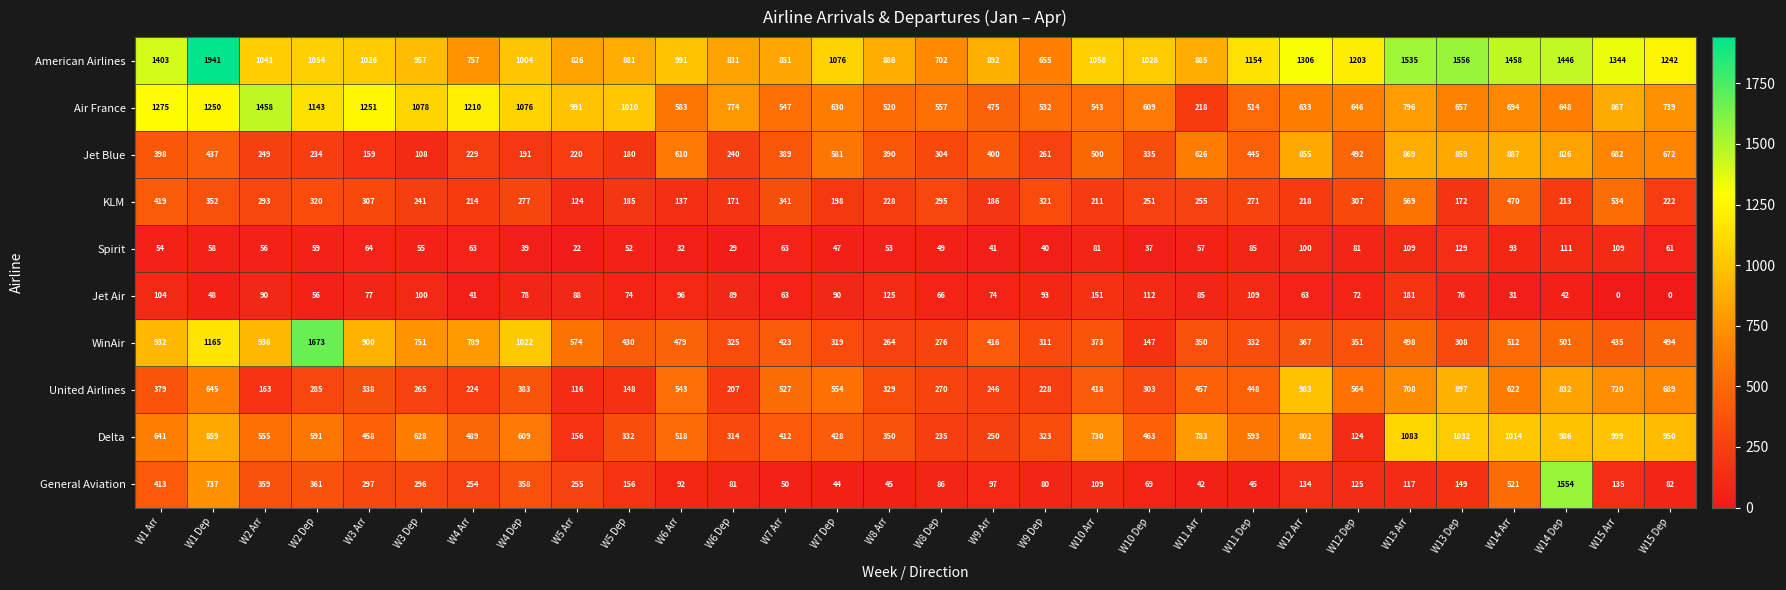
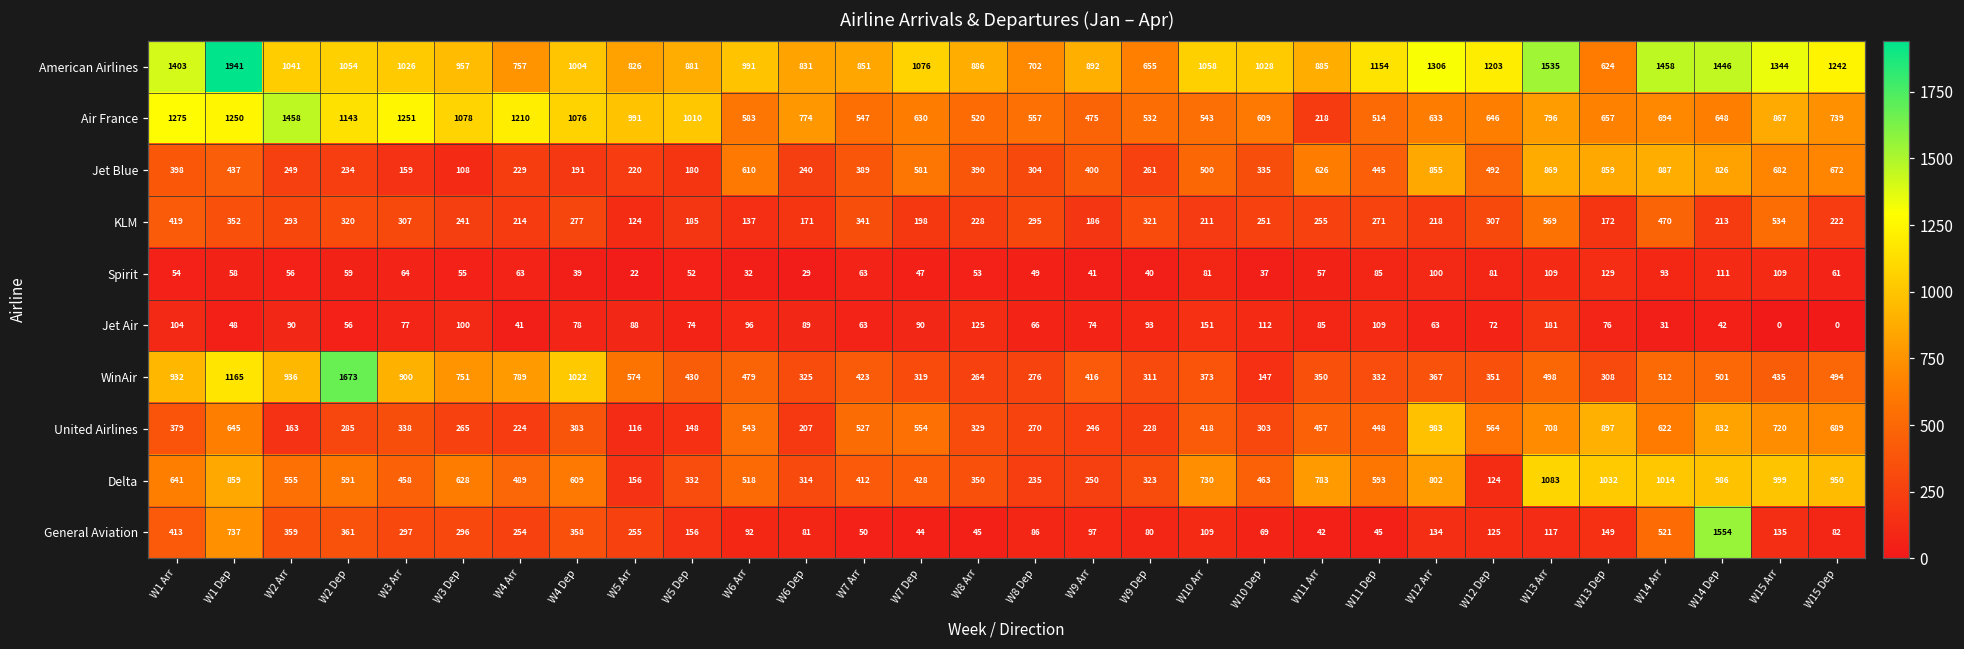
  {
    "American Airlines": {
      "W1 Arr": 1403,
      "W1 Dep": 1941,
      "W2 Arr": 1041,
      "W2 Dep": 1054,
      "W3 Arr": 1026,
      "W3 Dep": 957,
      "W4 Arr": 757,
      "W4 Dep": 1004,
      "W5 Arr": 826,
      "W5 Dep": 881,
      "W6 Arr": 991,
      "W6 Dep": 831,
      "W7 Arr": 851,
      "W7 Dep": 1076,
      "W8 Arr": 886,
      "W8 Dep": 702,
      "W9 Arr": 892,
      "W9 Dep": 655,
      "W10 Arr": 1058,
      "W10 Dep": 1028,
      "W11 Arr": 885,
      "W11 Dep": 1154,
      "W12 Arr": 1306,
      "W12 Dep": 1203,
      "W13 Arr": 1535,
-     "W13 Dep": 1556,
+     "W13 Dep": 624,
      "W14 Arr": 1458,
      "W14 Dep": 1446,
      "W15 Arr": 1344,
      "W15 Dep": 1242
    }
  }
